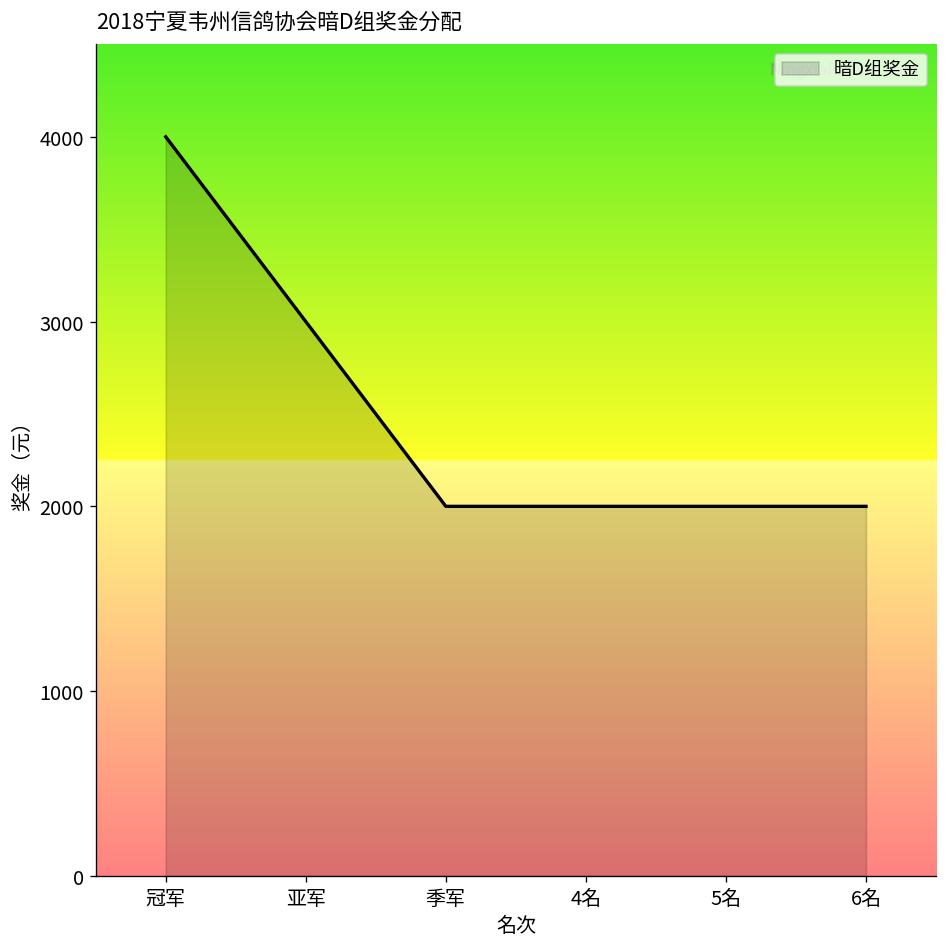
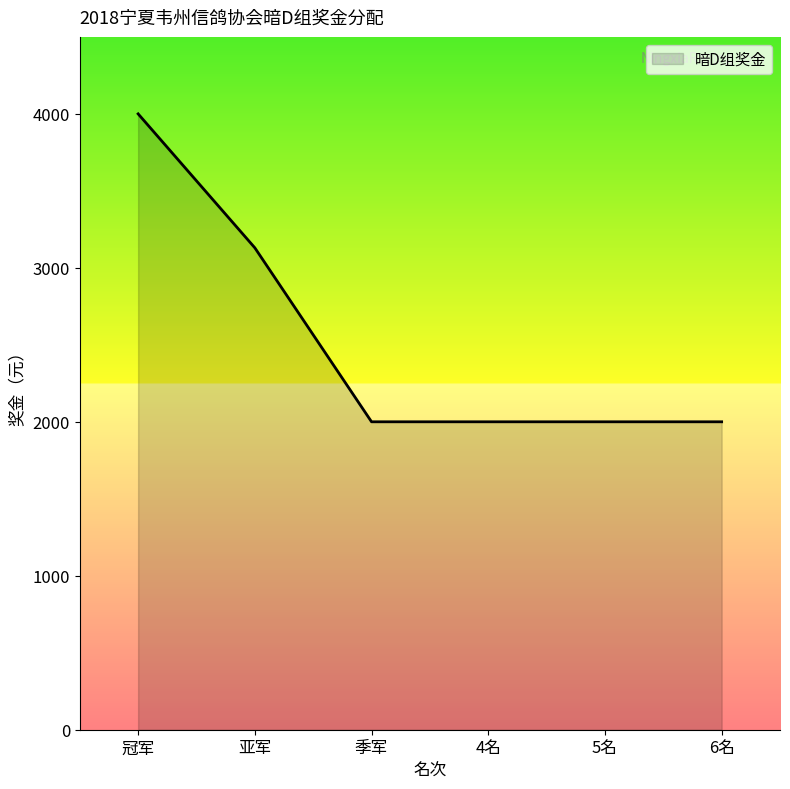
  {
    "冠军": 4000,
-   "亚军": 3000,
+   "亚军": 3130,
    "季军": 2000,
    "4名": 2000,
    "5名": 2000,
    "6名": 2000
  }
